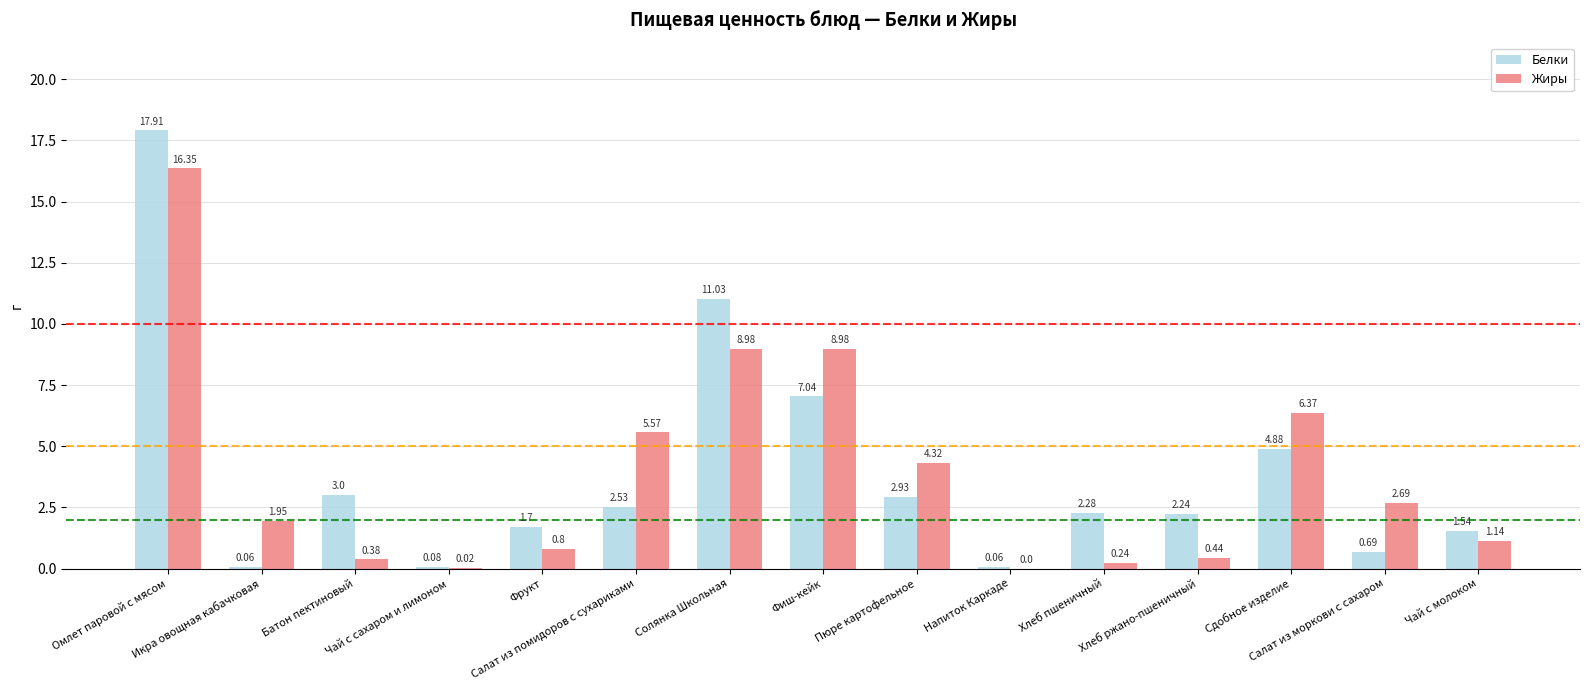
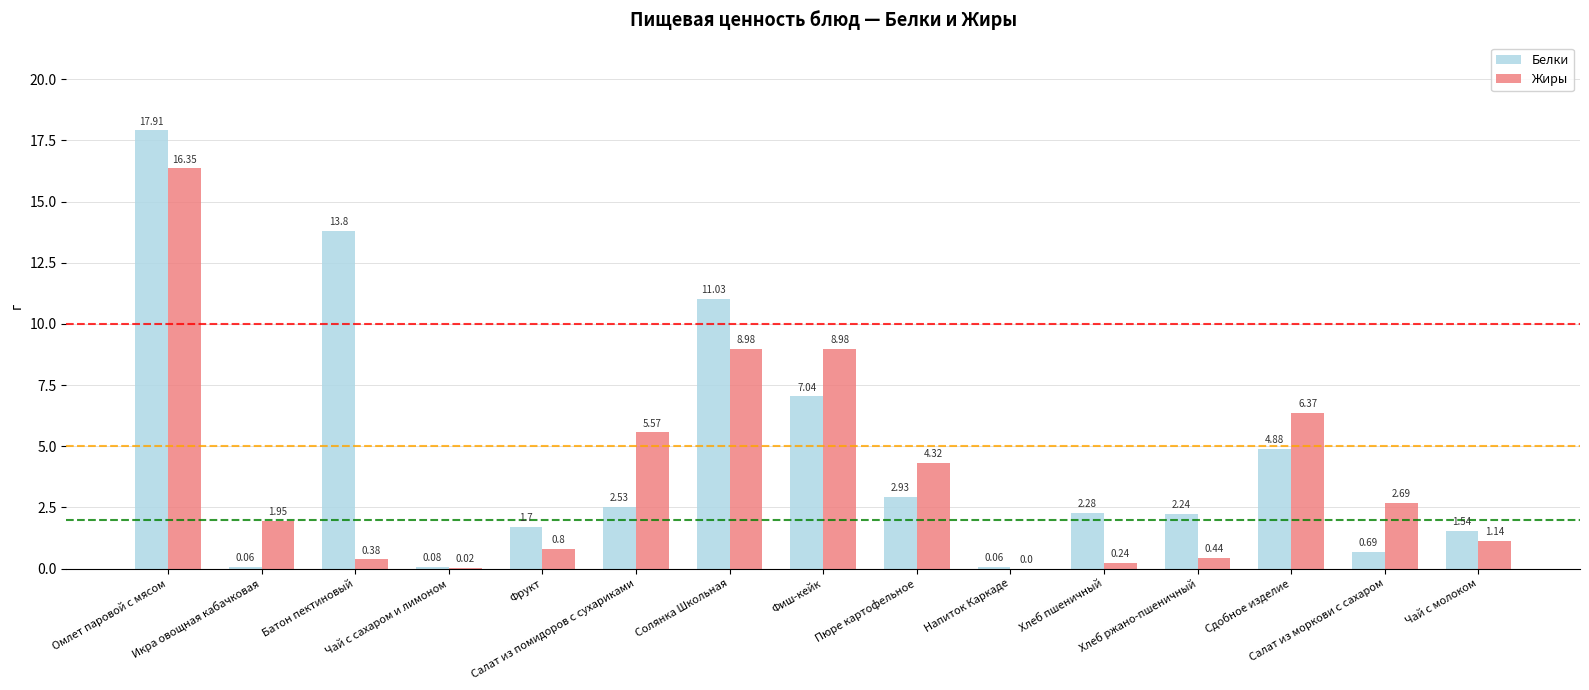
  {
    "Белки": {
      "Омлет паровой с мясом": 17.91,
      "Икра овощная кабачковая": 0.06,
-     "Батон пектиновый": 3.0,
+     "Батон пектиновый": 13.8,
      "Чай с сахаром и лимоном": 0.08,
      "Фрукт": 1.7,
      "Салат из помидоров с сухариками": 2.53,
      "Солянка Школьная": 11.03,
      "Фиш-кейк": 7.04,
      "Пюре картофельное": 2.93,
      "Напиток Каркаде": 0.06,
      "Хлеб пшеничный": 2.28,
      "Хлеб ржано-пшеничный": 2.24,
      "Сдобное изделие": 4.88,
      "Салат из моркови с сахаром": 0.69,
      "Чай с молоком": 1.54
    },
    "Жиры": {
      "Омлет паровой с мясом": 16.35,
      "Икра овощная кабачковая": 1.95,
      "Батон пектиновый": 0.38,
      "Чай с сахаром и лимоном": 0.02,
      "Фрукт": 0.8,
      "Салат из помидоров с сухариками": 5.57,
      "Солянка Школьная": 8.98,
      "Фиш-кейк": 8.98,
      "Пюре картофельное": 4.32,
      "Напиток Каркаде": 0.0,
      "Хлеб пшеничный": 0.24,
      "Хлеб ржано-пшеничный": 0.44,
      "Сдобное изделие": 6.37,
      "Салат из моркови с сахаром": 2.69,
      "Чай с молоком": 1.14
    }
  }
